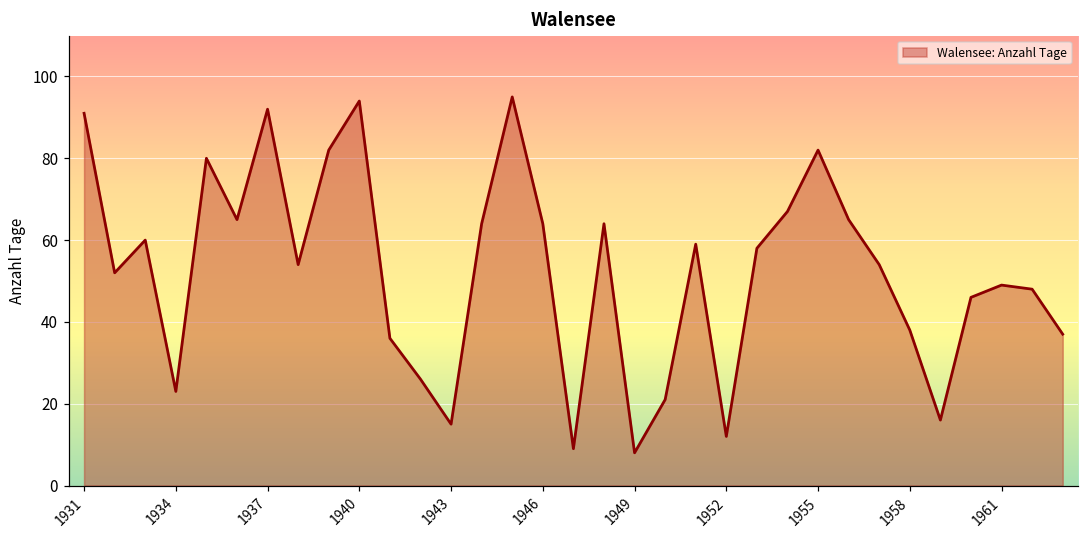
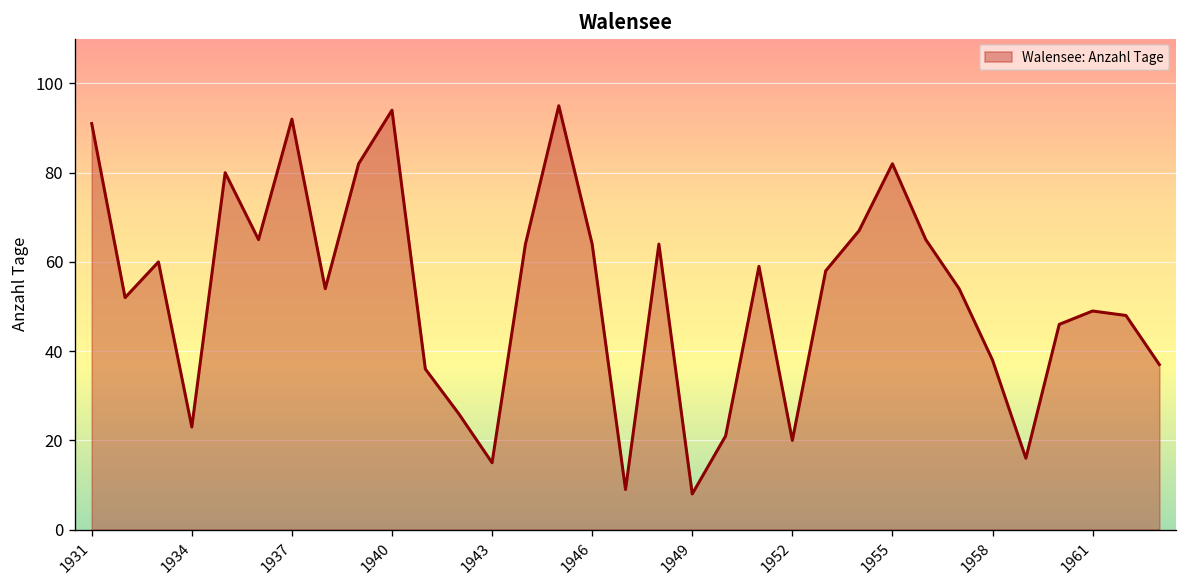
  {
    "1931": 91,
    "1934": 23,
    "1937": 92,
    "1940": 94,
    "1943": 15,
    "1946": 64,
    "1949": 8,
-   "1952": 12,
+   "1952": 20,
    "1955": 82,
    "1958": 38,
    "1961": 49
  }
